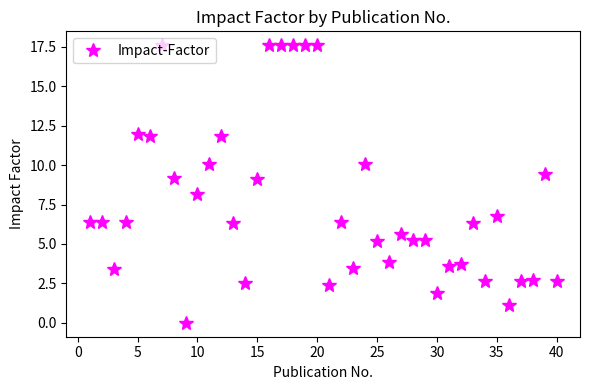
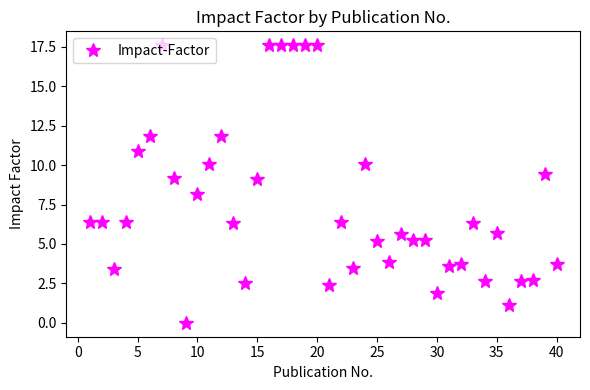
  {
-   "5": 12.0,
+   "5": 10.9,
    "10": 8.2,
    "15": 9.1,
    "20": 17.6,
    "25": 5.2,
    "30": 1.9,
-   "35": 6.8,
-   "40": 2.6
+   "35": 5.7,
+   "40": 3.7
  }
